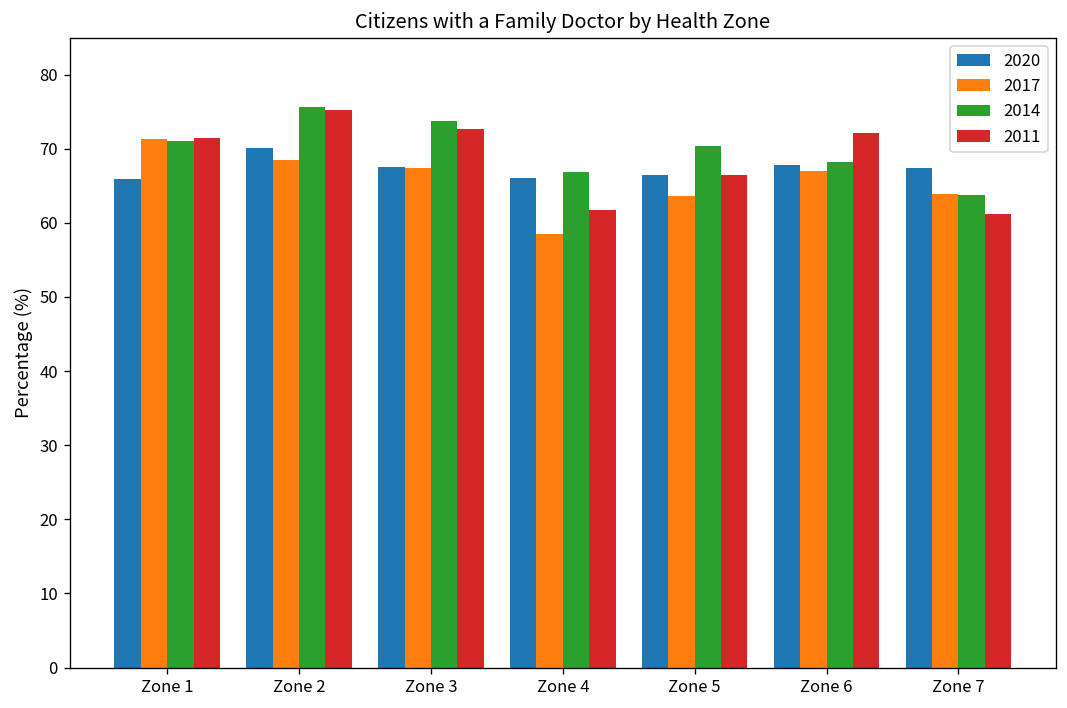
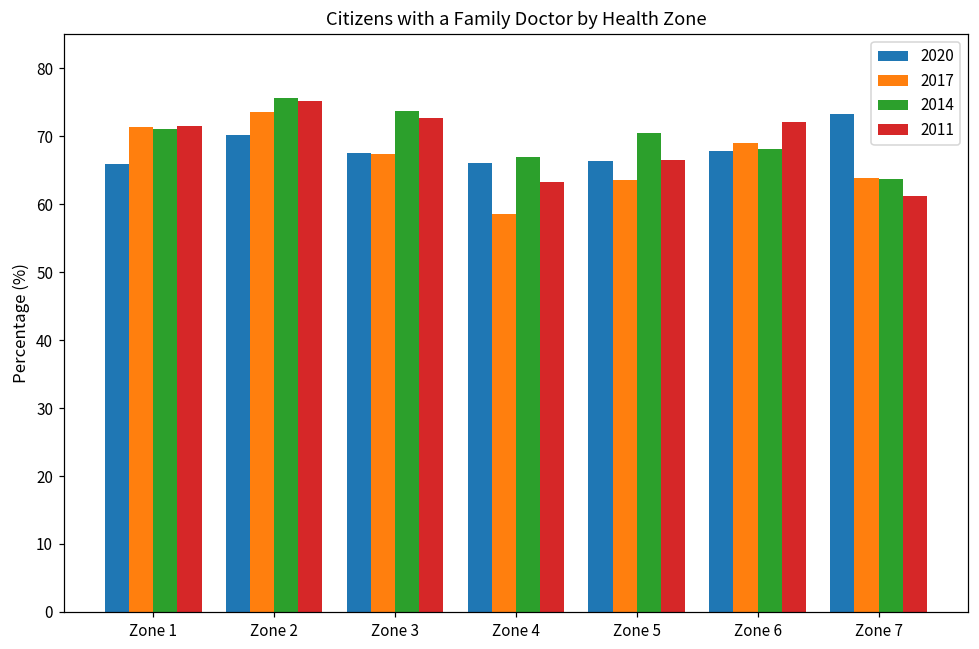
  {
    "2020": {
      "Zone 1": 66,
      "Zone 2": 70,
      "Zone 3": 68,
      "Zone 4": 66,
      "Zone 5": 66,
      "Zone 6": 68,
-     "Zone 7": 67
+     "Zone 7": 73
    },
    "2017": {
      "Zone 1": 71,
-     "Zone 2": 69,
+     "Zone 2": 74,
      "Zone 3": 67,
      "Zone 4": 59,
      "Zone 5": 64,
-     "Zone 6": 67,
+     "Zone 6": 69,
      "Zone 7": 64
    },
    "2014": {
      "Zone 1": 71,
      "Zone 2": 76,
      "Zone 3": 74,
      "Zone 4": 67,
      "Zone 5": 70,
      "Zone 6": 68,
      "Zone 7": 64
    },
    "2011": {
      "Zone 1": 72,
      "Zone 2": 75,
      "Zone 3": 73,
-     "Zone 4": 62,
+     "Zone 4": 63,
      "Zone 5": 66,
      "Zone 6": 72,
      "Zone 7": 61
    }
  }
